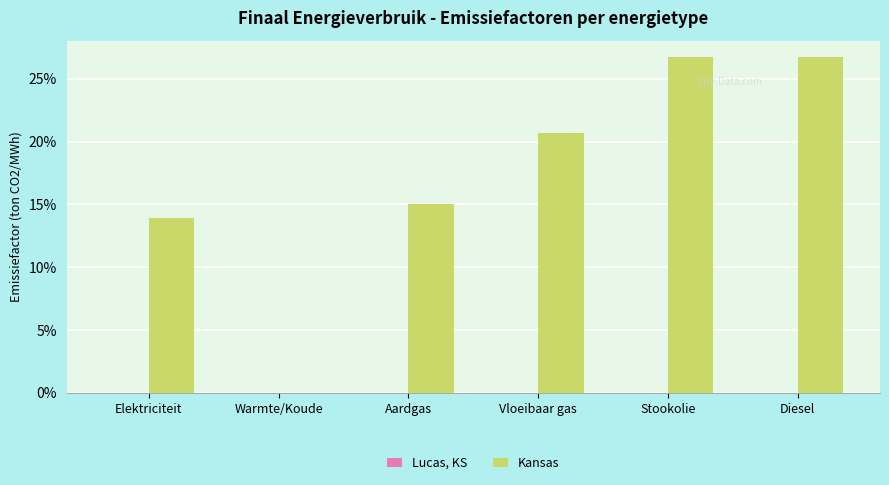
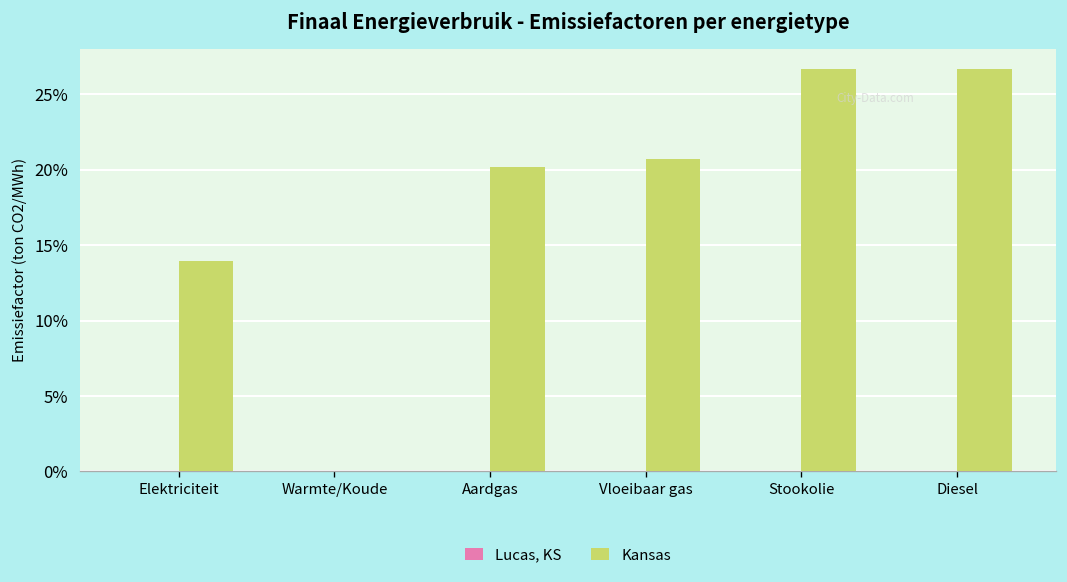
  {
    "Lucas, KS": {
      "Elektriciteit": "0.0%",
      "Warmte/Koude": "0.0%",
      "Aardgas": "0.0%",
      "Vloeibaar gas": "0.0%",
      "Stookolie": "0.0%",
      "Diesel": "0.0%"
    },
    "Kansas": {
      "Elektriciteit": "13.9%",
      "Warmte/Koude": "0.0%",
-     "Aardgas": "15.0%",
+     "Aardgas": "20.2%",
      "Vloeibaar gas": "20.7%",
      "Stookolie": "26.7%",
      "Diesel": "26.7%"
    }
  }
